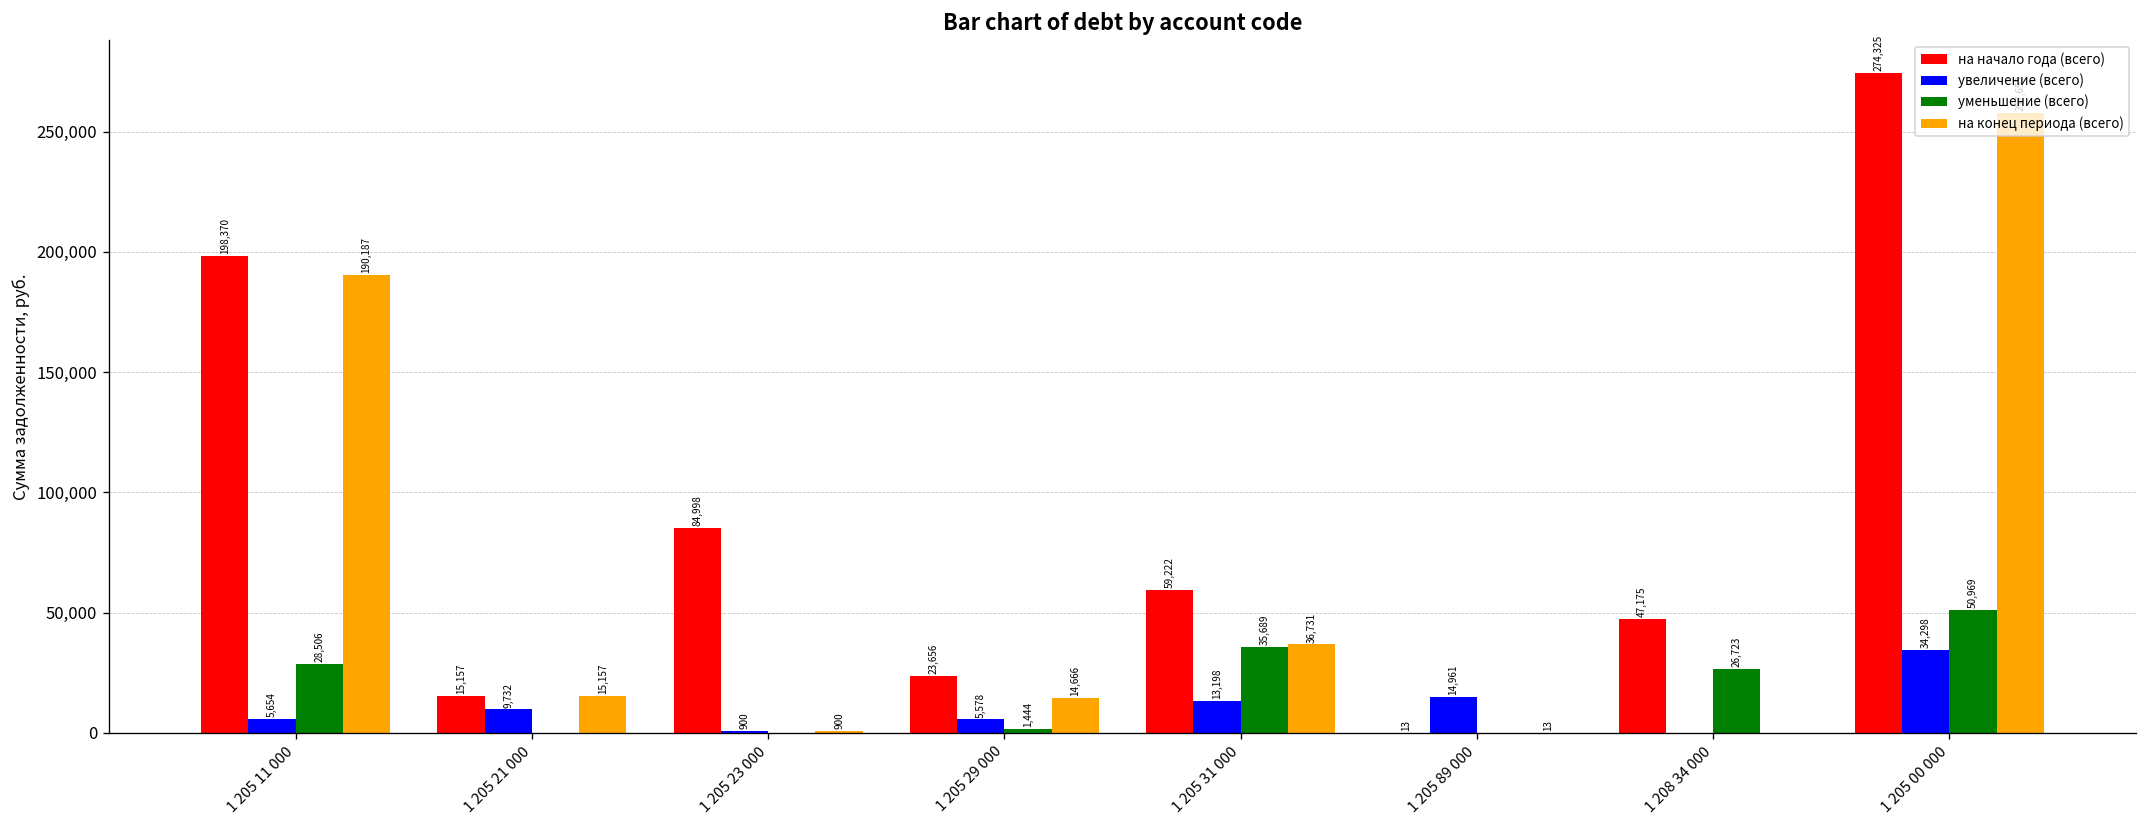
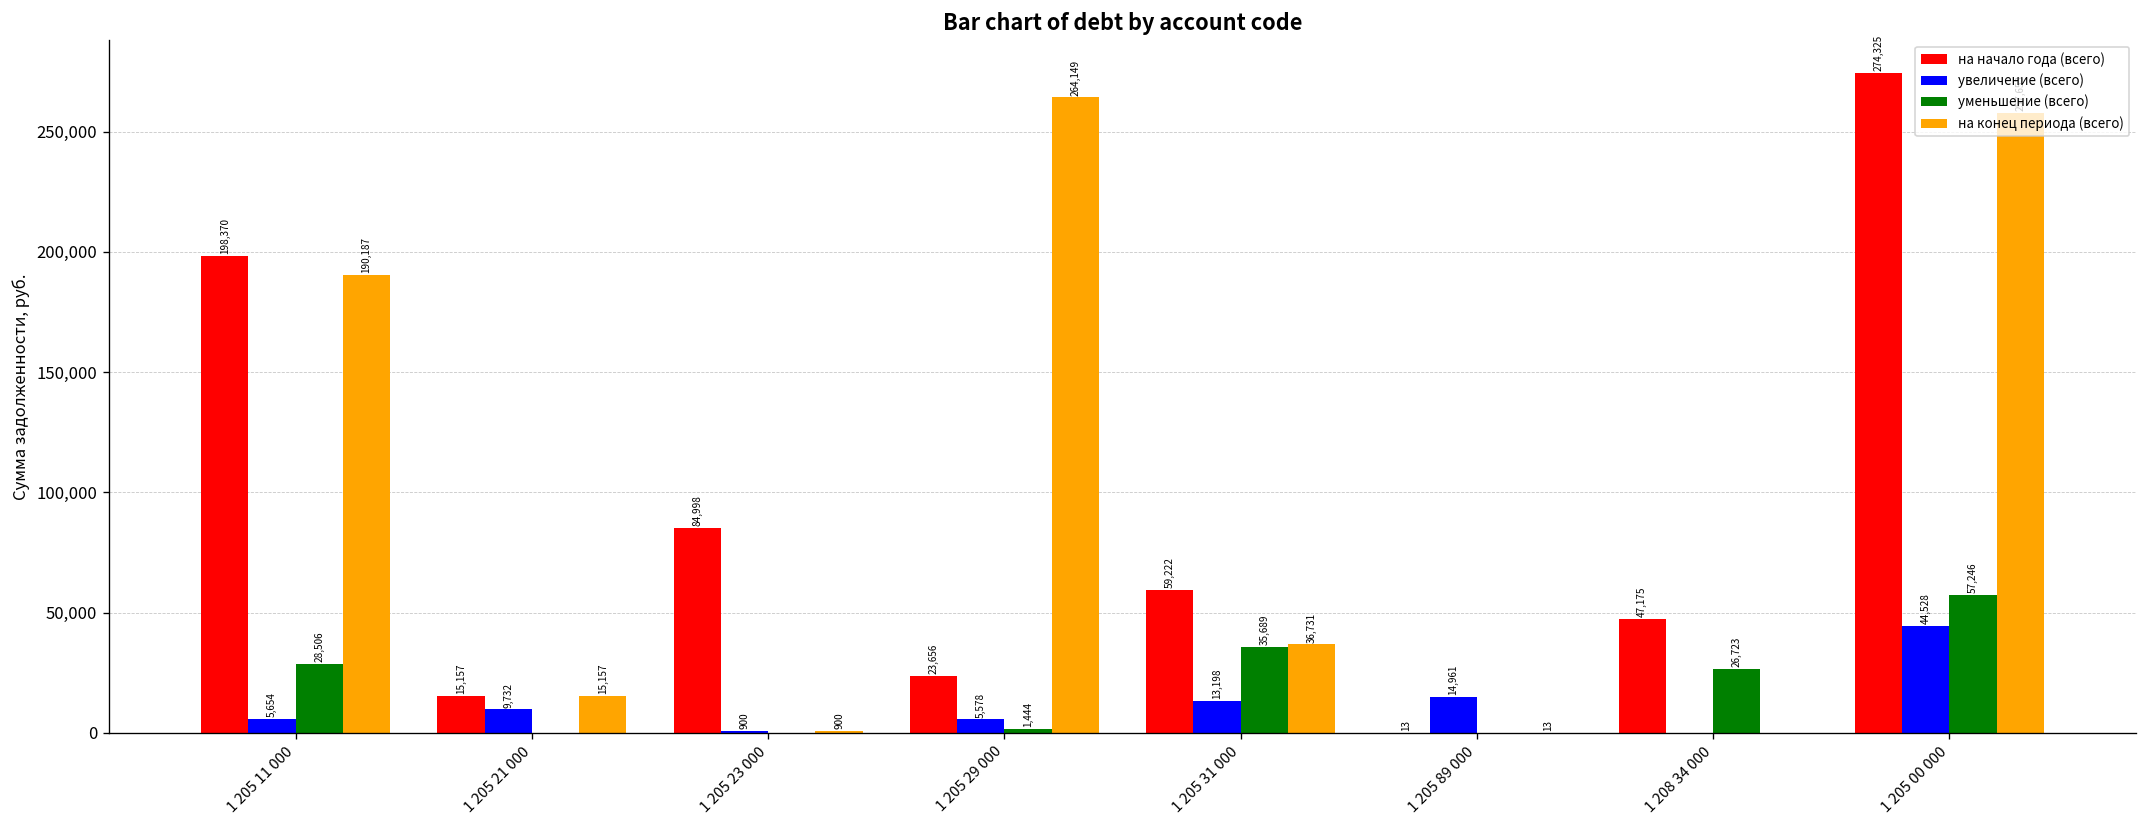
  {
    "на начало года (всего)": {
      "1 205 11 000": "198,370",
      "1 205 21 000": "15,157",
      "1 205 23 000": "84,998",
      "1 205 29 000": "23,656",
      "1 205 31 000": "59,222",
      "1 205 89 000": "13",
      "1 208 34 000": "47,175",
      "1 205 00 000": "274,325"
    },
    "увеличение (всего)": {
      "1 205 11 000": "5,654",
      "1 205 21 000": "9,732",
      "1 205 23 000": "900",
      "1 205 29 000": "5,578",
      "1 205 31 000": "13,198",
      "1 205 89 000": "14,961",
-     "1 205 00 000": "34,298"
+     "1 205 00 000": "44,528"
    },
    "уменьшение (всего)": {
      "1 205 11 000": "28,506",
      "1 205 29 000": "1,444",
      "1 205 31 000": "35,689",
      "1 208 34 000": "26,723",
-     "1 205 00 000": "50,969"
+     "1 205 00 000": "57,246"
    },
    "на конец периода (всего)": {
      "1 205 11 000": "190,187",
      "1 205 21 000": "15,157",
      "1 205 23 000": "900",
-     "1 205 29 000": "14,666",
+     "1 205 29 000": "264,149",
      "1 205 31 000": "36,731",
      "1 205 89 000": "13"
    }
  }
